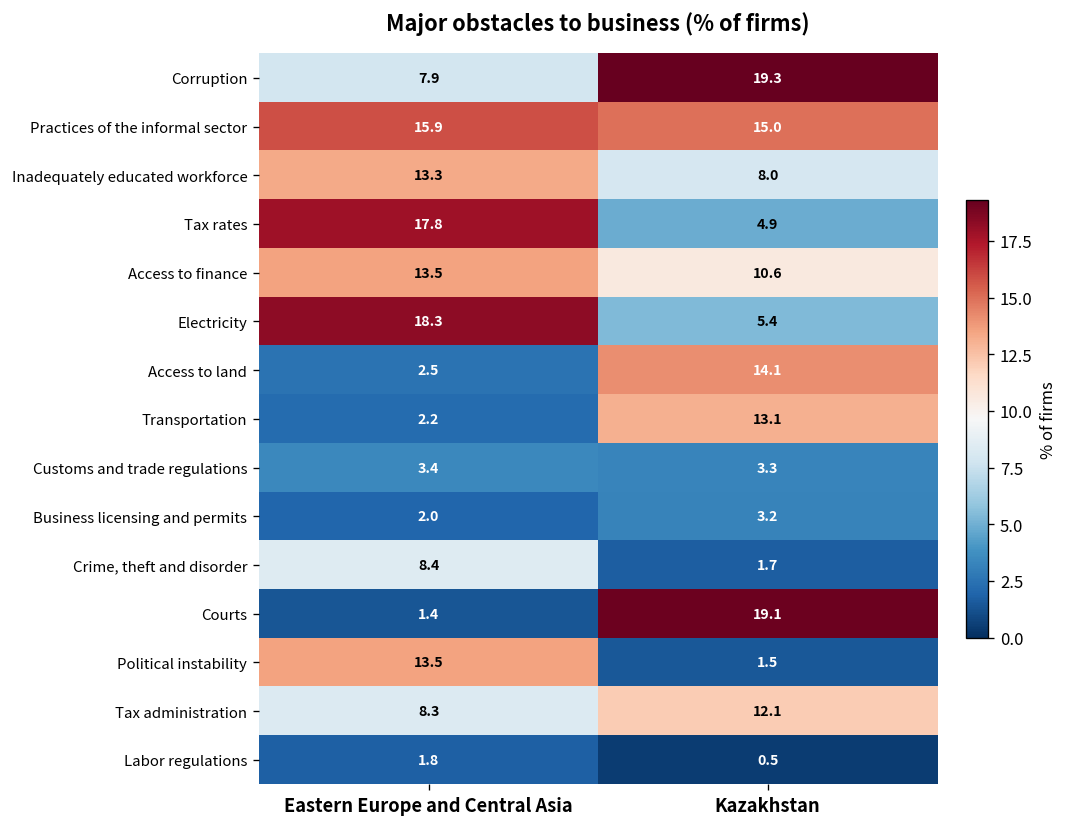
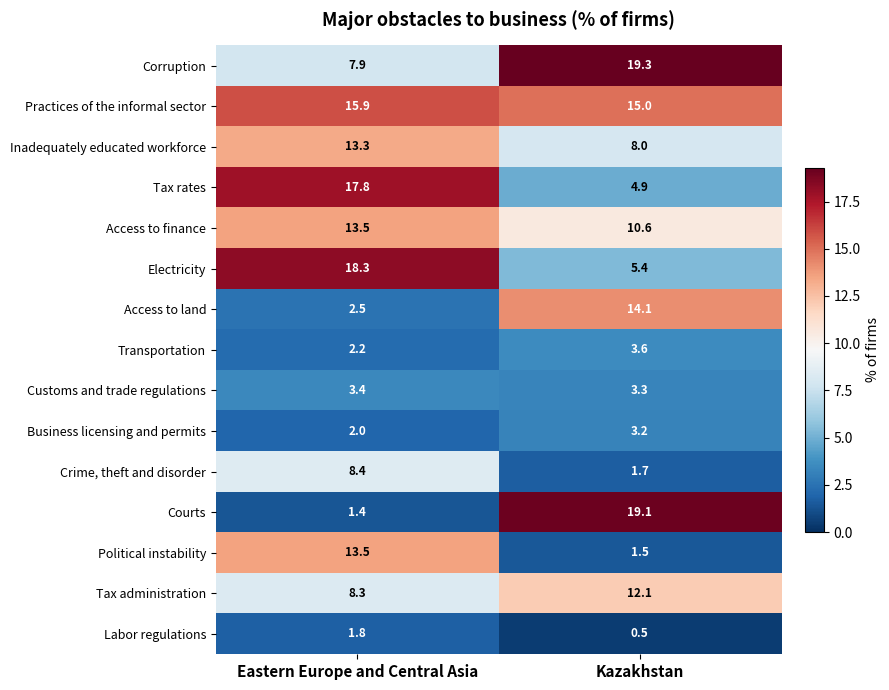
  {
    "Corruption": {
      "Eastern Europe and Central Asia": 7.9,
      "Kazakhstan": 19.3
    },
    "Practices of the informal sector": {
      "Eastern Europe and Central Asia": 15.9,
      "Kazakhstan": 15.0
    },
    "Inadequately educated workforce": {
      "Eastern Europe and Central Asia": 13.3,
      "Kazakhstan": 8.0
    },
    "Tax rates": {
      "Eastern Europe and Central Asia": 17.8,
      "Kazakhstan": 4.9
    },
    "Access to finance": {
      "Eastern Europe and Central Asia": 13.5,
      "Kazakhstan": 10.6
    },
    "Electricity": {
      "Eastern Europe and Central Asia": 18.3,
      "Kazakhstan": 5.4
    },
    "Access to land": {
      "Eastern Europe and Central Asia": 2.5,
      "Kazakhstan": 14.1
    },
    "Transportation": {
      "Eastern Europe and Central Asia": 2.2,
-     "Kazakhstan": 13.1
+     "Kazakhstan": 3.6
    },
    "Customs and trade regulations": {
      "Eastern Europe and Central Asia": 3.4,
      "Kazakhstan": 3.3
    },
    "Business licensing and permits": {
      "Eastern Europe and Central Asia": 2.0,
      "Kazakhstan": 3.2
    },
    "Crime, theft and disorder": {
      "Eastern Europe and Central Asia": 8.4,
      "Kazakhstan": 1.7
    },
    "Courts": {
      "Eastern Europe and Central Asia": 1.4,
      "Kazakhstan": 19.1
    },
    "Political instability": {
      "Eastern Europe and Central Asia": 13.5,
      "Kazakhstan": 1.5
    },
    "Tax administration": {
      "Eastern Europe and Central Asia": 8.3,
      "Kazakhstan": 12.1
    },
    "Labor regulations": {
      "Eastern Europe and Central Asia": 1.8,
      "Kazakhstan": 0.5
    }
  }
